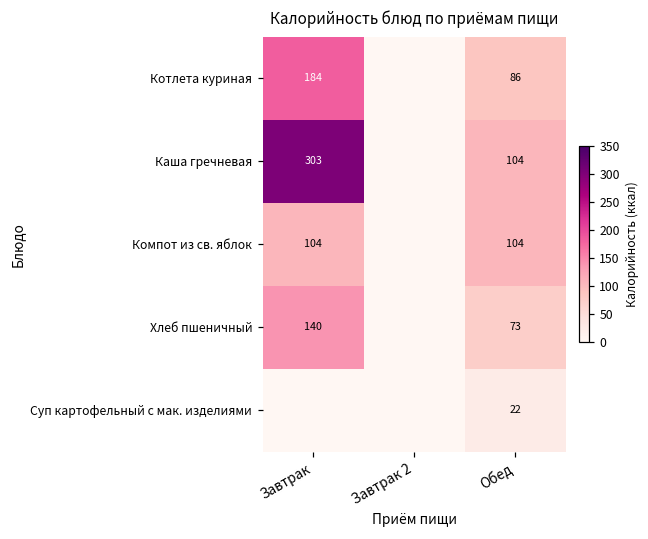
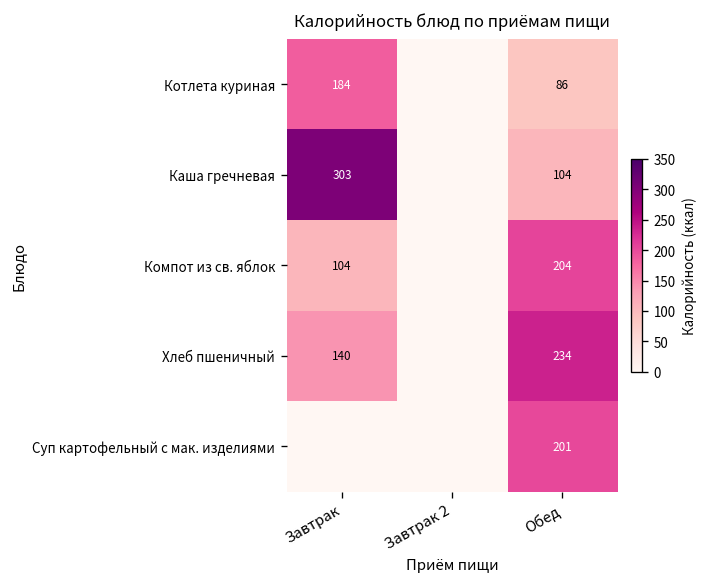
  {
    "Котлета куриная": {
      "Завтрак": 184,
      "Обед": 86
    },
    "Каша гречневая": {
      "Завтрак": 303,
      "Обед": 104
    },
    "Компот из св. яблок": {
      "Завтрак": 104,
-     "Обед": 104
+     "Обед": 204
    },
    "Хлеб пшеничный": {
      "Завтрак": 140,
-     "Обед": 73
+     "Обед": 234
    },
    "Суп картофельный с мак. изделиями": {
-     "Обед": 22
+     "Обед": 201
    }
  }
